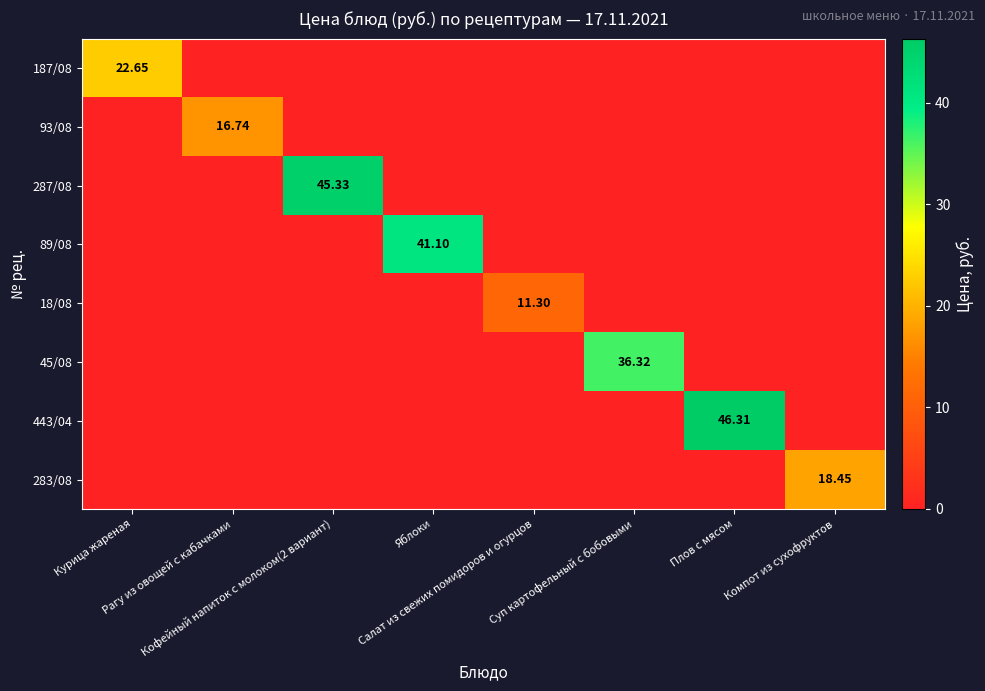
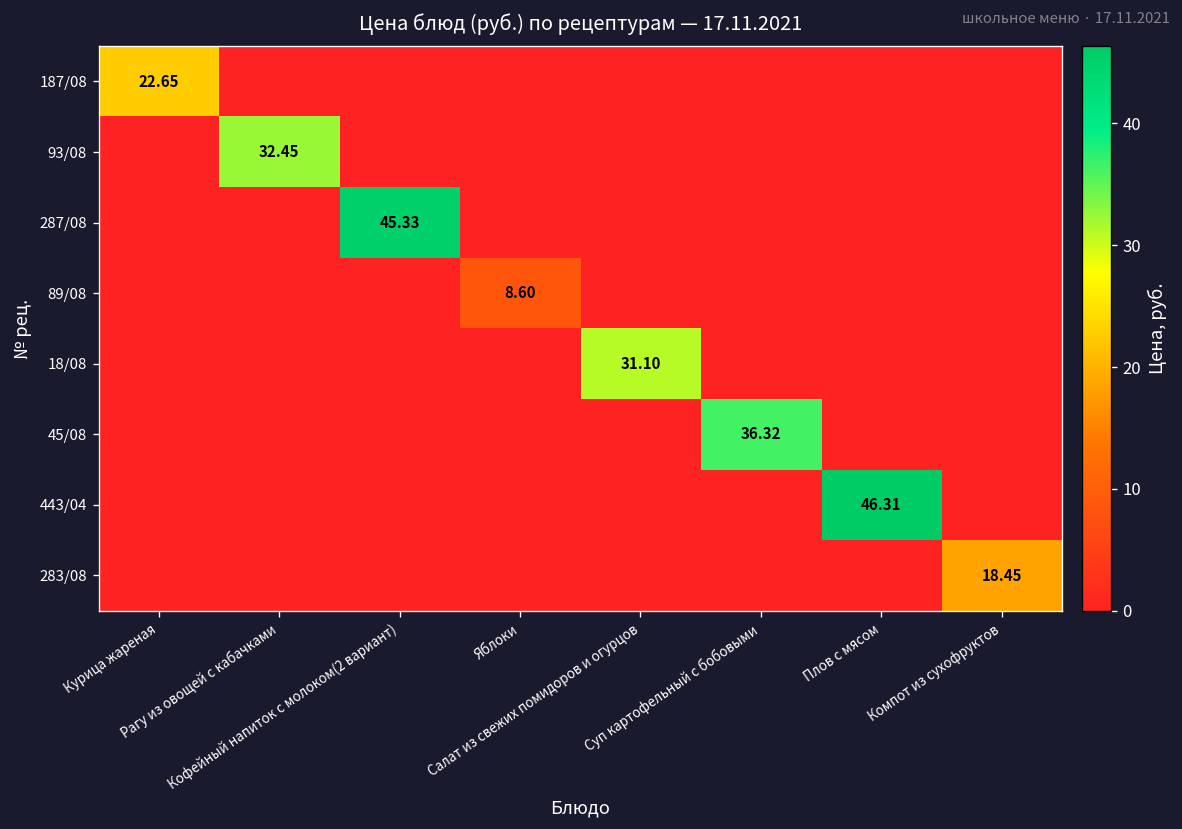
  {
    "187/08": {
      "Курица жареная": 22.65
    },
    "93/08": {
-     "Рагу из овощей с кабачками": 16.74
+     "Рагу из овощей с кабачками": 32.45
    },
    "287/08": {
      "Кофейный напиток с молоком(2 вариант)": 45.33
    },
    "89/08": {
-     "Яблоки": 41.10
+     "Яблоки": 8.60
    },
    "18/08": {
-     "Салат из свежих помидоров и огурцов": 11.30
+     "Салат из свежих помидоров и огурцов": 31.10
    },
    "45/08": {
      "Суп картофельный с бобовыми": 36.32
    },
    "443/04": {
      "Плов с мясом": 46.31
    },
    "283/08": {
      "Компот из сухофруктов": 18.45
    }
  }
